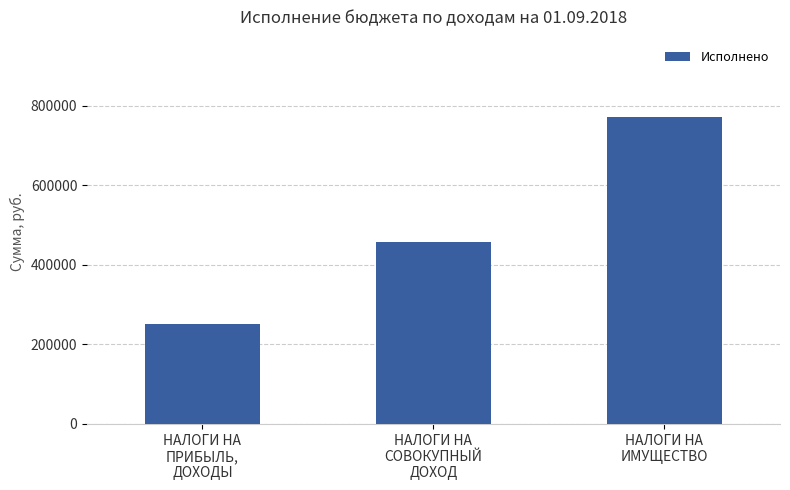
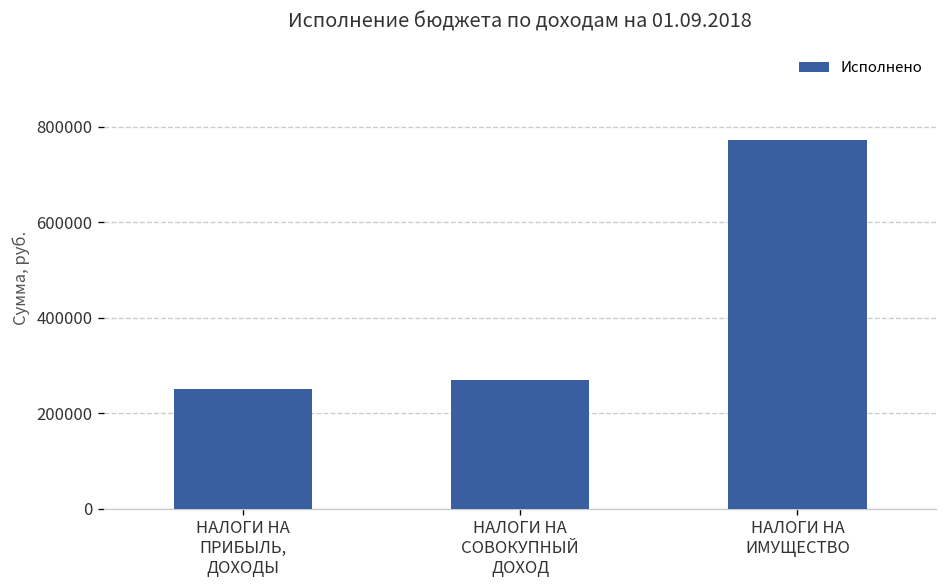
  {
    "НАЛОГИ НА ПРИБЫЛЬ, ДОХОДЫ": 250000,
-   "НАЛОГИ НА СОВОКУПНЫЙ ДОХОД": 460000,
+   "НАЛОГИ НА СОВОКУПНЫЙ ДОХОД": 270000,
    "НАЛОГИ НА ИМУЩЕСТВО": 770000
  }
